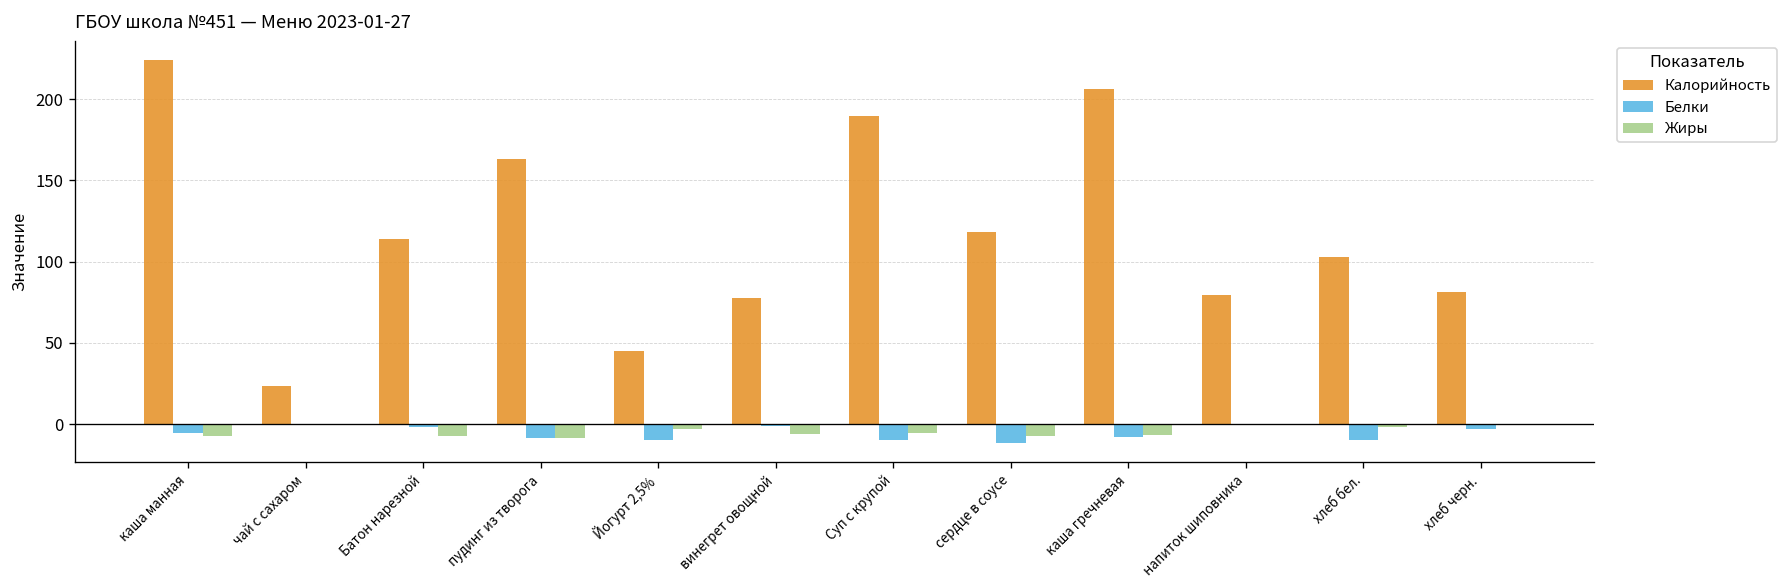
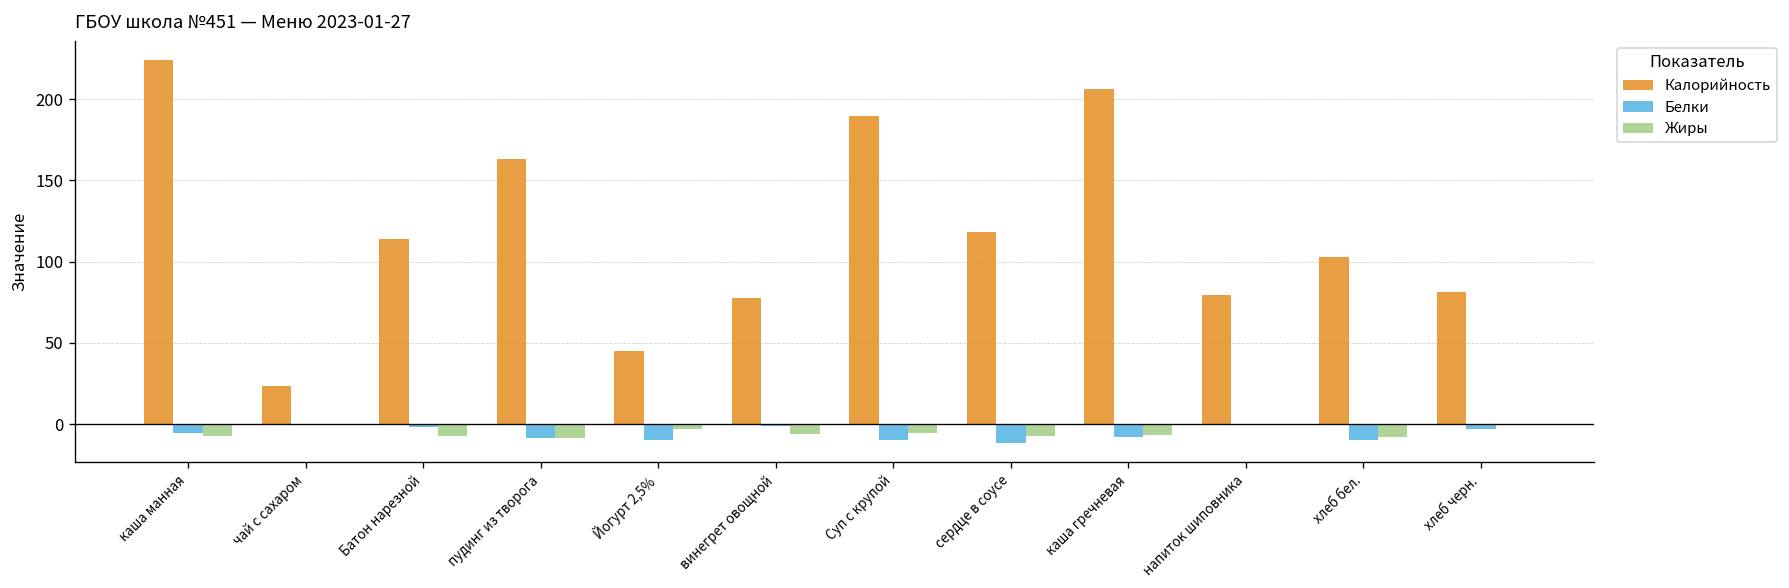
  {
    "Калорийность": {
      "каша манная": 224,
      "чай с сахаром": 24,
      "Батон нарезной": 114,
      "пудинг из творога": 163,
      "Йогурт 2,5%": 45,
      "винегрет овощной": 78,
      "Суп с крупой": 189,
      "сердце в соусе": 118,
      "каша гречневая": 206,
      "напиток шиповника": 79,
      "хлеб бел.": 103,
      "хлеб черн.": 82
    },
    "Белки": {
      "каша манная": -5,
      "пудинг из творога": -9,
      "Йогурт 2,5%": -10,
      "Суп с крупой": -9,
      "сердце в соусе": -11,
      "каша гречневая": -8,
      "хлеб бел.": -9,
      "хлеб черн.": -3
    },
    "Жиры": {
      "каша манная": -7,
      "чай с сахаром": 0,
      "Батон нарезной": -7,
      "пудинг из творога": -9,
      "Йогурт 2,5%": -3,
      "винегрет овощной": -6,
      "Суп с крупой": -6,
      "сердце в соусе": -7,
      "каша гречневая": -6,
-     "хлеб бел.": -1
+     "хлеб бел.": -8
    }
  }
